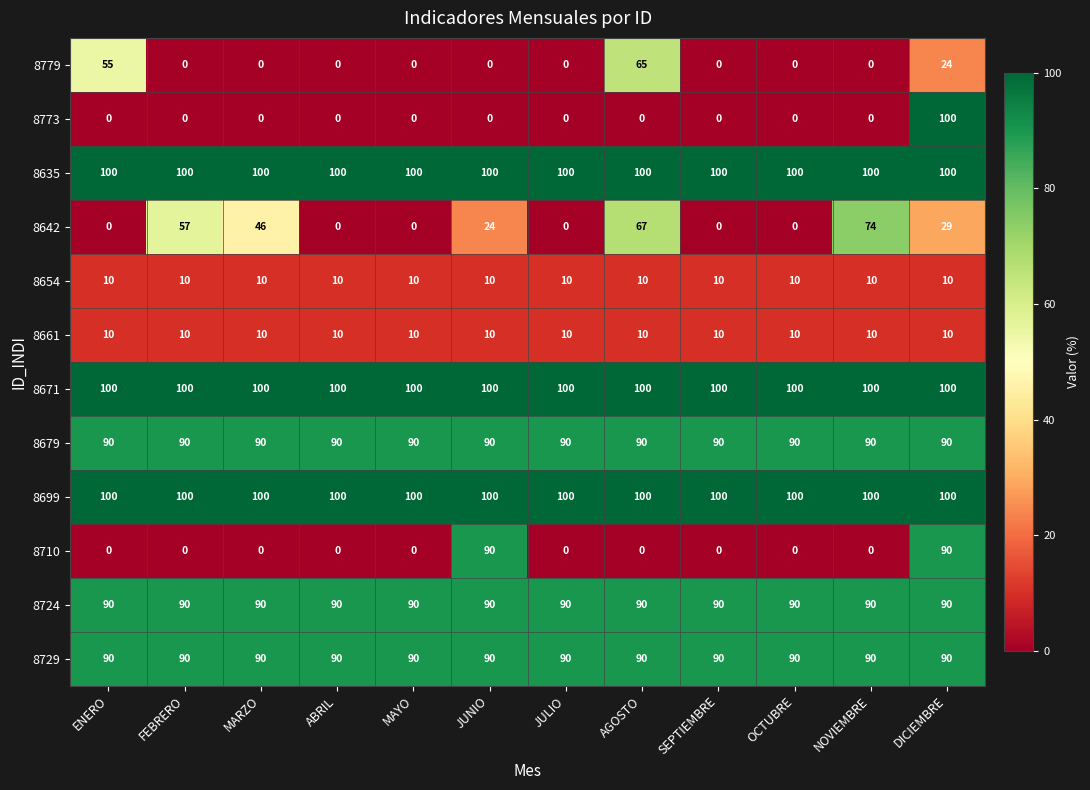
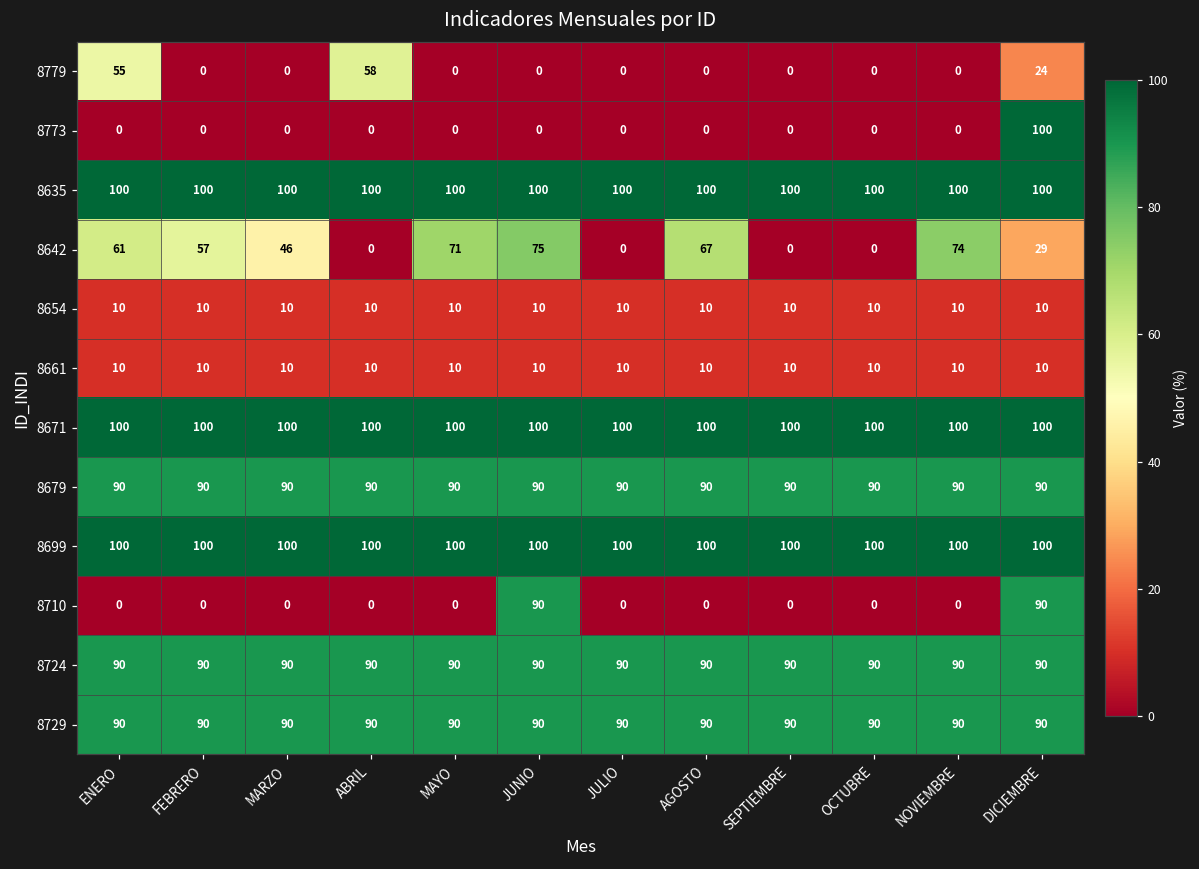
  {
    "8779": {
      "ENERO": 55,
      "FEBRERO": 0,
      "MARZO": 0,
-     "ABRIL": 0,
+     "ABRIL": 58,
      "MAYO": 0,
      "JUNIO": 0,
      "JULIO": 0,
-     "AGOSTO": 65,
+     "AGOSTO": 0,
      "SEPTIEMBRE": 0,
      "OCTUBRE": 0,
      "NOVIEMBRE": 0,
      "DICIEMBRE": 24
    },
    "8773": {
      "ENERO": 0,
      "FEBRERO": 0,
      "MARZO": 0,
      "ABRIL": 0,
      "MAYO": 0,
      "JUNIO": 0,
      "JULIO": 0,
      "AGOSTO": 0,
      "SEPTIEMBRE": 0,
      "OCTUBRE": 0,
      "NOVIEMBRE": 0,
      "DICIEMBRE": 100
    },
    "8635": {
      "ENERO": 100,
      "FEBRERO": 100,
      "MARZO": 100,
      "ABRIL": 100,
      "MAYO": 100,
      "JUNIO": 100,
      "JULIO": 100,
      "AGOSTO": 100,
      "SEPTIEMBRE": 100,
      "OCTUBRE": 100,
      "NOVIEMBRE": 100,
      "DICIEMBRE": 100
    },
    "8642": {
-     "ENERO": 0,
+     "ENERO": 61,
      "FEBRERO": 57,
      "MARZO": 46,
      "ABRIL": 0,
-     "MAYO": 0,
-     "JUNIO": 24,
+     "MAYO": 71,
+     "JUNIO": 75,
      "JULIO": 0,
      "AGOSTO": 67,
      "SEPTIEMBRE": 0,
      "OCTUBRE": 0,
      "NOVIEMBRE": 74,
      "DICIEMBRE": 29
    },
    "8654": {
      "ENERO": 10,
      "FEBRERO": 10,
      "MARZO": 10,
      "ABRIL": 10,
      "MAYO": 10,
      "JUNIO": 10,
      "JULIO": 10,
      "AGOSTO": 10,
      "SEPTIEMBRE": 10,
      "OCTUBRE": 10,
      "NOVIEMBRE": 10,
      "DICIEMBRE": 10
    },
    "8661": {
      "ENERO": 10,
      "FEBRERO": 10,
      "MARZO": 10,
      "ABRIL": 10,
      "MAYO": 10,
      "JUNIO": 10,
      "JULIO": 10,
      "AGOSTO": 10,
      "SEPTIEMBRE": 10,
      "OCTUBRE": 10,
      "NOVIEMBRE": 10,
      "DICIEMBRE": 10
    },
    "8671": {
      "ENERO": 100,
      "FEBRERO": 100,
      "MARZO": 100,
      "ABRIL": 100,
      "MAYO": 100,
      "JUNIO": 100,
      "JULIO": 100,
      "AGOSTO": 100,
      "SEPTIEMBRE": 100,
      "OCTUBRE": 100,
      "NOVIEMBRE": 100,
      "DICIEMBRE": 100
    },
    "8679": {
      "ENERO": 90,
      "FEBRERO": 90,
      "MARZO": 90,
      "ABRIL": 90,
      "MAYO": 90,
      "JUNIO": 90,
      "JULIO": 90,
      "AGOSTO": 90,
      "SEPTIEMBRE": 90,
      "OCTUBRE": 90,
      "NOVIEMBRE": 90,
      "DICIEMBRE": 90
    },
    "8699": {
      "ENERO": 100,
      "FEBRERO": 100,
      "MARZO": 100,
      "ABRIL": 100,
      "MAYO": 100,
      "JUNIO": 100,
      "JULIO": 100,
      "AGOSTO": 100,
      "SEPTIEMBRE": 100,
      "OCTUBRE": 100,
      "NOVIEMBRE": 100,
      "DICIEMBRE": 100
    },
    "8710": {
      "ENERO": 0,
      "FEBRERO": 0,
      "MARZO": 0,
      "ABRIL": 0,
      "MAYO": 0,
      "JUNIO": 90,
      "JULIO": 0,
      "AGOSTO": 0,
      "SEPTIEMBRE": 0,
      "OCTUBRE": 0,
      "NOVIEMBRE": 0,
      "DICIEMBRE": 90
    },
    "8724": {
      "ENERO": 90,
      "FEBRERO": 90,
      "MARZO": 90,
      "ABRIL": 90,
      "MAYO": 90,
      "JUNIO": 90,
      "JULIO": 90,
      "AGOSTO": 90,
      "SEPTIEMBRE": 90,
      "OCTUBRE": 90,
      "NOVIEMBRE": 90,
      "DICIEMBRE": 90
    },
    "8729": {
      "ENERO": 90,
      "FEBRERO": 90,
      "MARZO": 90,
      "ABRIL": 90,
      "MAYO": 90,
      "JUNIO": 90,
      "JULIO": 90,
      "AGOSTO": 90,
      "SEPTIEMBRE": 90,
      "OCTUBRE": 90,
      "NOVIEMBRE": 90,
      "DICIEMBRE": 90
    }
  }
